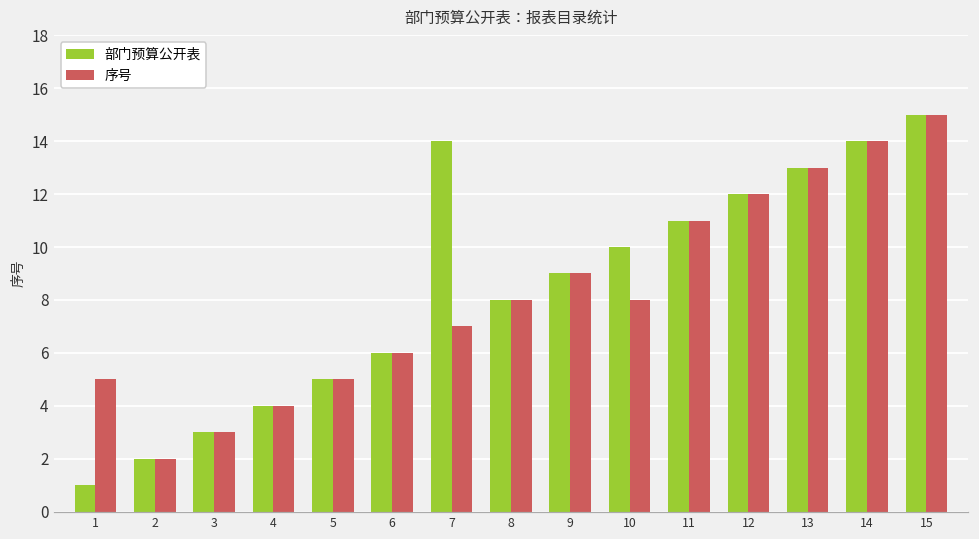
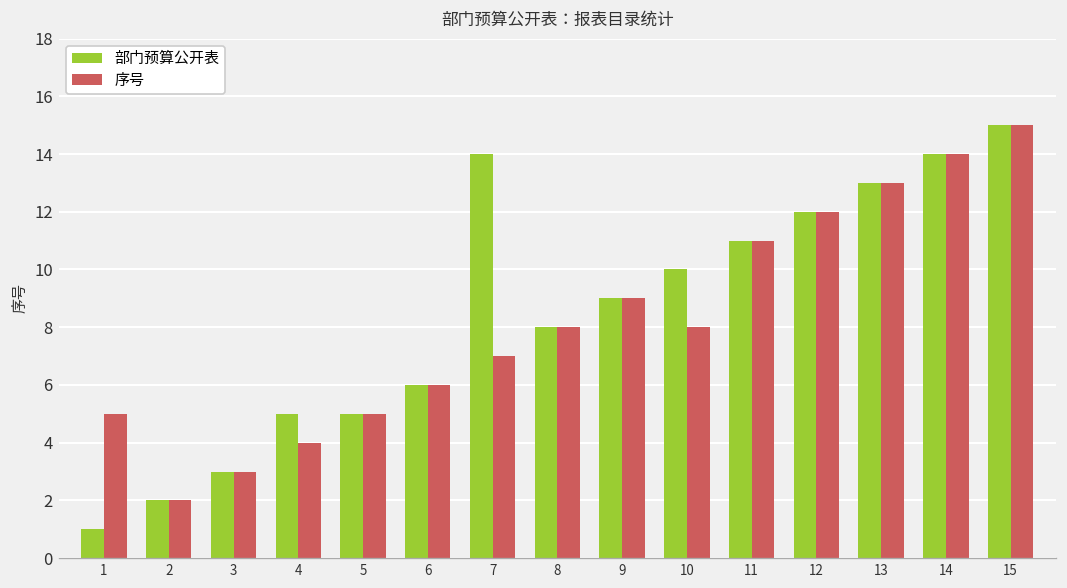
  {
    "部门预算公开表": {
      "1": 1,
      "2": 2,
      "3": 3,
-     "4": 4,
+     "4": 5,
      "5": 5,
      "6": 6,
      "7": 14,
      "8": 8,
      "9": 9,
      "10": 10,
      "11": 11,
      "12": 12,
      "13": 13,
      "14": 14,
      "15": 15
    },
    "序号": {
      "1": 5,
      "2": 2,
      "3": 3,
      "4": 4,
      "5": 5,
      "6": 6,
      "7": 7,
      "8": 8,
      "9": 9,
      "10": 8,
      "11": 11,
      "12": 12,
      "13": 13,
      "14": 14,
      "15": 15
    }
  }
